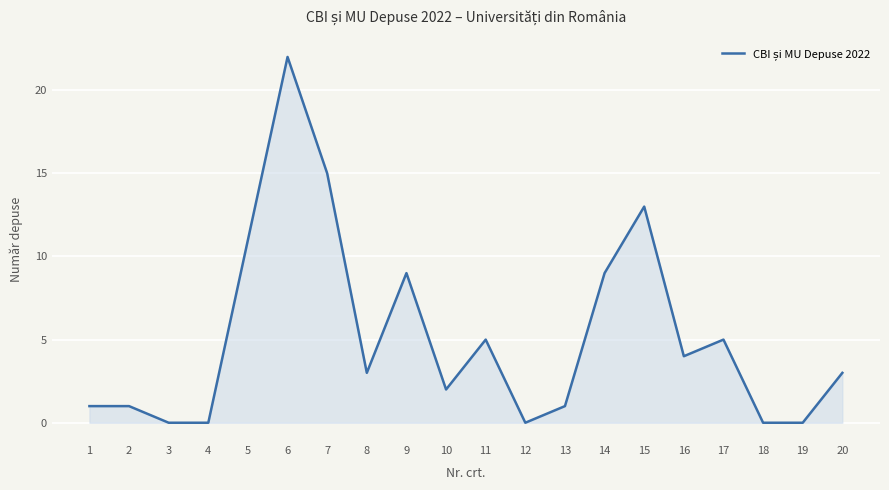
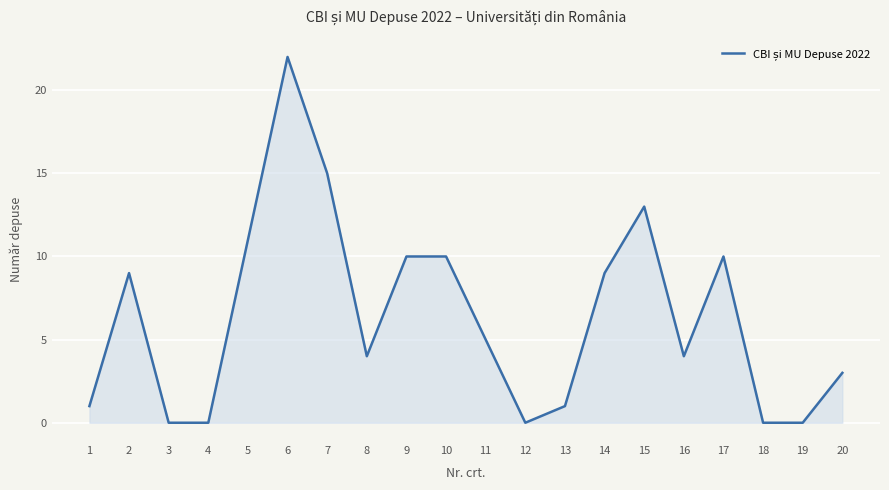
  {
    "1": 1,
-   "2": 1,
+   "2": 9,
    "3": 0,
    "4": 0,
    "5": 11,
    "6": 22,
    "7": 15,
-   "8": 3,
-   "9": 9,
-   "10": 2,
+   "8": 4,
+   "9": 10,
+   "10": 10,
    "11": 5,
    "12": 0,
    "13": 1,
    "14": 9,
    "15": 13,
    "16": 4,
-   "17": 5,
+   "17": 10,
    "18": 0,
    "19": 0,
    "20": 3
  }
